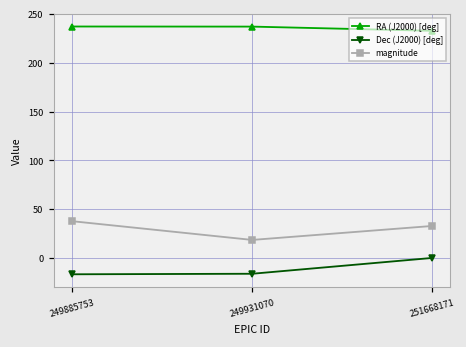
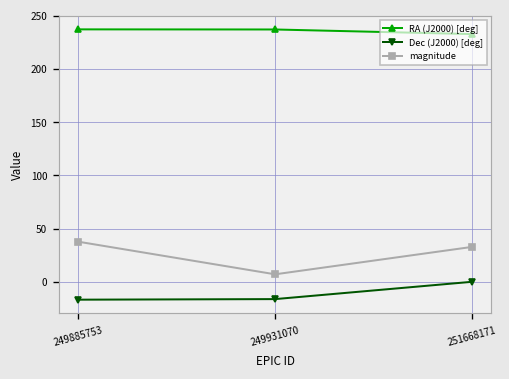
  {
    "RA (J2000) [deg]": {
      "249885753": 240,
      "249931070": 240
    },
    "Dec (J2000) [deg]": {
      "249885753": -20,
      "249931070": -20,
      "251668171": 0
    },
    "magnitude": {
      "249885753": 40,
-     "249931070": 20,
+     "249931070": 10,
      "251668171": 30
    }
  }
